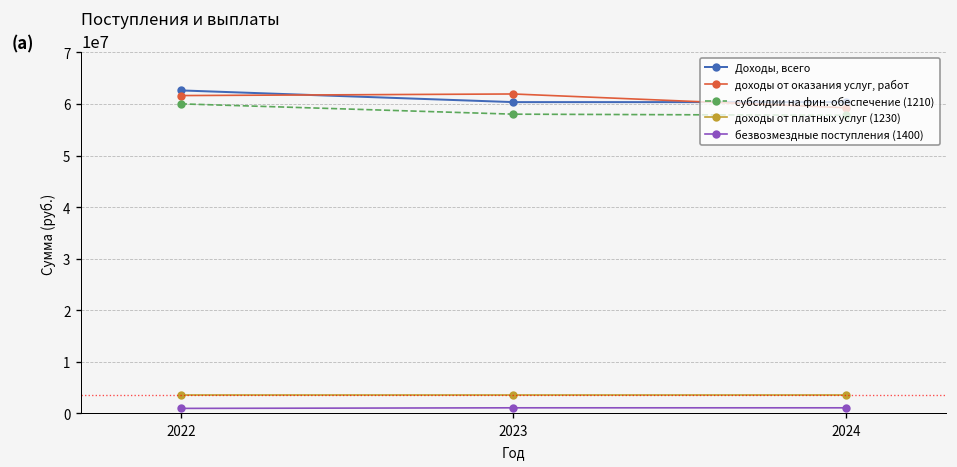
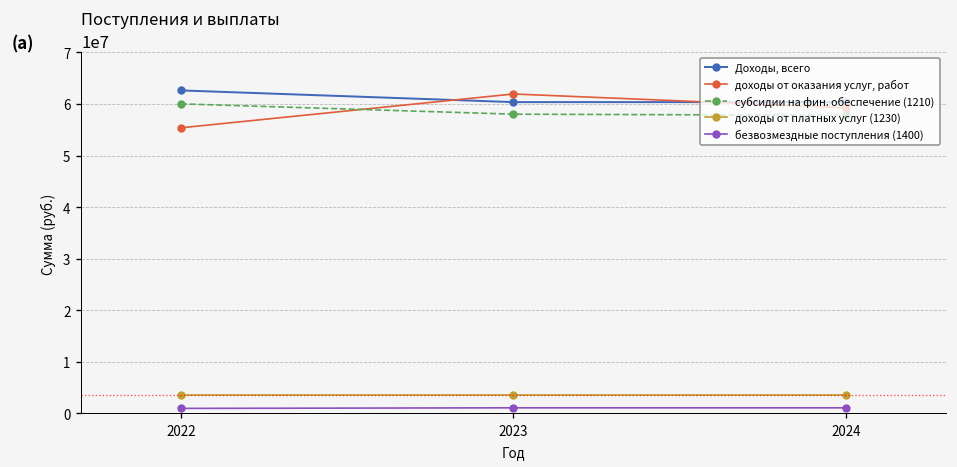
  {
    "Доходы, всего": {
      "2022": 63000000,
      "2023": 60000000
    },
    "доходы от оказания услуг, работ": {
-     "2022": 62000000,
+     "2022": 55000000,
      "2023": 62000000
    },
    "субсидии на фин. обеспечение (1210)": {
      "2022": 60000000,
      "2023": 58000000
    },
    "доходы от платных услуг (1230)": {
      "2022": 4000000,
      "2023": 4000000,
      "2024": 4000000
    },
    "безвозмездные поступления (1400)": {
      "2022": 1000000,
      "2023": 1000000,
      "2024": 1000000
    }
  }
